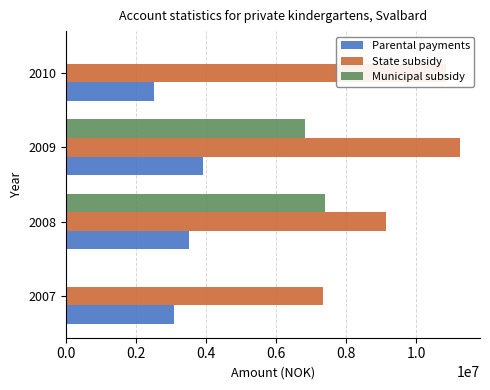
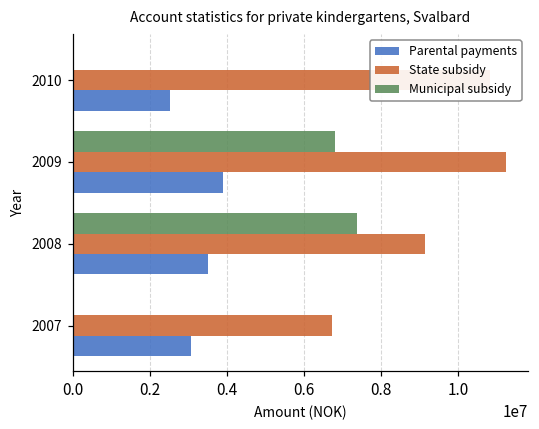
  {
    "Parental payments": {
      "2010": 2500000,
      "2009": 3900000,
      "2008": 3500000,
      "2007": 3100000
    },
    "State subsidy": {
      "2009": 11300000,
      "2008": 9100000,
-     "2007": 7300000
+     "2007": 6700000
    },
    "Municipal subsidy": {
      "2010": 0,
      "2009": 6800000,
      "2008": 7400000,
      "2007": 0
    }
  }
